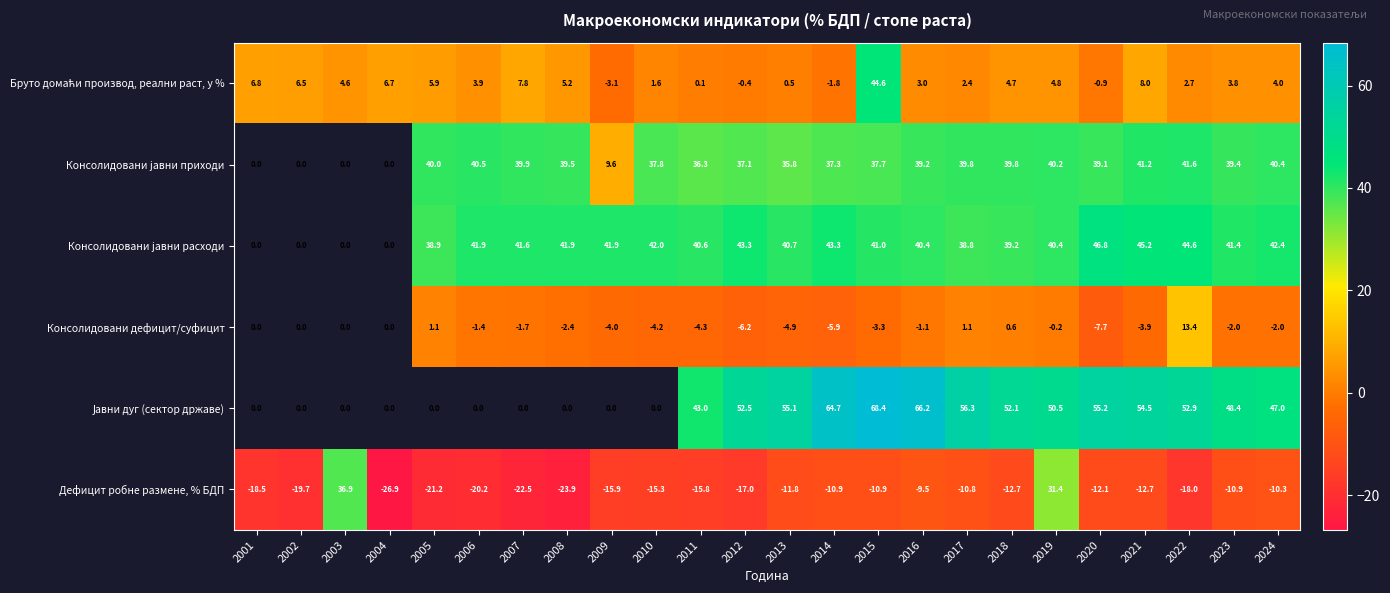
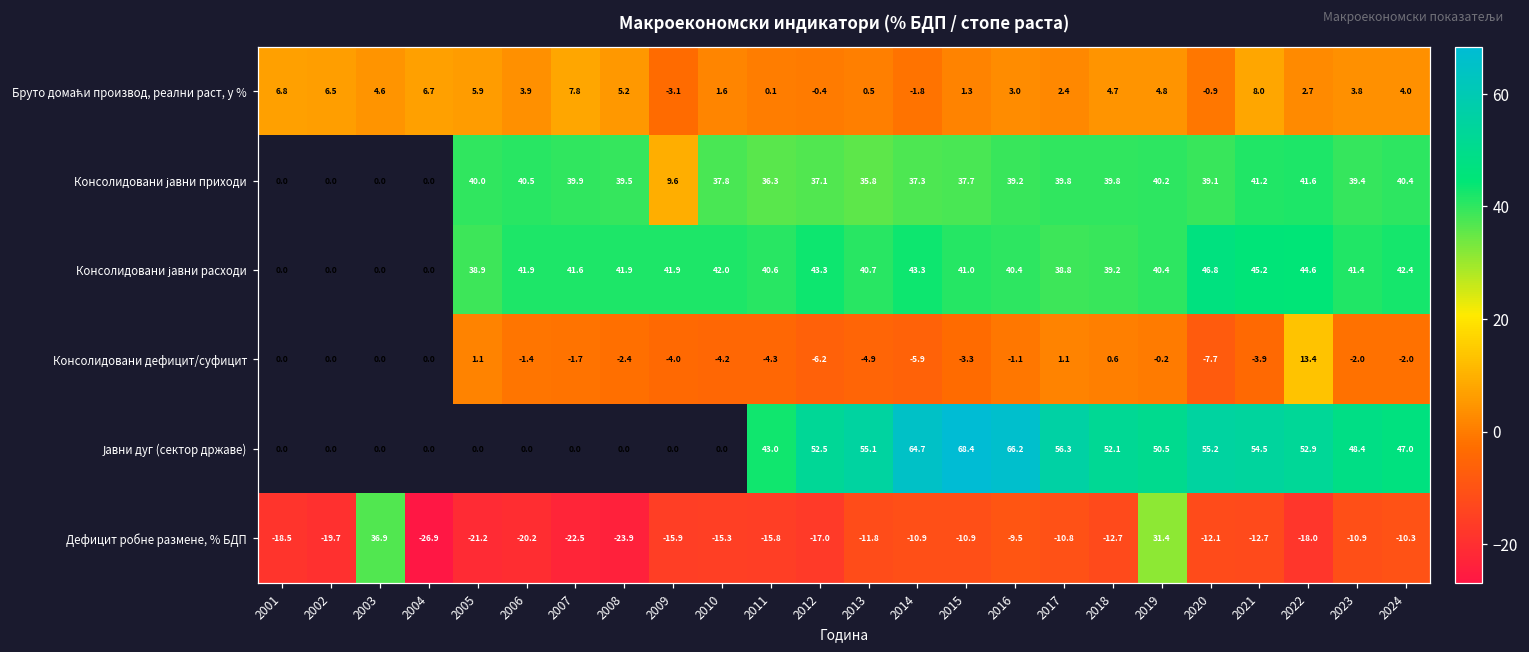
  {
    "Бруто домаћи производ, реални раст, у %": {
      "2001": 6.8,
      "2002": 6.5,
      "2003": 4.6,
      "2004": 6.7,
      "2005": 5.9,
      "2006": 3.9,
      "2007": 7.8,
      "2008": 5.2,
      "2009": -3.1,
      "2010": 1.6,
      "2011": 0.1,
      "2012": -0.4,
      "2013": 0.5,
      "2014": -1.8,
-     "2015": 44.6,
+     "2015": 1.3,
      "2016": 3.0,
      "2017": 2.4,
      "2018": 4.7,
      "2019": 4.8,
      "2020": -0.9,
      "2021": 8.0,
      "2022": 2.7,
      "2023": 3.8,
      "2024": 4.0
    },
    "Консолидовани јавни приходи": {
      "2005": 40.0,
      "2006": 40.5,
      "2007": 39.9,
      "2008": 39.5,
      "2009": 9.6,
      "2010": 37.8,
      "2011": 36.3,
      "2012": 37.1,
      "2013": 35.8,
      "2014": 37.3,
      "2015": 37.7,
      "2016": 39.2,
      "2017": 39.8,
      "2018": 39.8,
      "2019": 40.2,
      "2020": 39.1,
      "2021": 41.2,
      "2022": 41.6,
      "2023": 39.4,
      "2024": 40.4
    },
    "Консолидовани јавни расходи": {
      "2005": 38.9,
      "2006": 41.9,
      "2007": 41.6,
      "2008": 41.9,
      "2009": 41.9,
      "2010": 42.0,
      "2011": 40.6,
      "2012": 43.3,
      "2013": 40.7,
      "2014": 43.3,
      "2015": 41.0,
      "2016": 40.4,
      "2017": 38.8,
      "2018": 39.2,
      "2019": 40.4,
      "2020": 46.8,
      "2021": 45.2,
      "2022": 44.6,
      "2023": 41.4,
      "2024": 42.4
    },
    "Консолидовани дефицит/суфицит": {
      "2005": 1.1,
      "2006": -1.4,
      "2007": -1.7,
      "2008": -2.4,
      "2009": -4.0,
      "2010": -4.2,
      "2011": -4.3,
      "2012": -6.2,
      "2013": -4.9,
      "2014": -5.9,
      "2015": -3.3,
      "2016": -1.1,
      "2017": 1.1,
      "2018": 0.6,
      "2019": -0.2,
      "2020": -7.7,
      "2021": -3.9,
      "2022": 13.4,
      "2023": -2.0,
      "2024": -2.0
    },
    "Јавни дуг (сектор државе)": {
      "2011": 43.0,
      "2012": 52.5,
      "2013": 55.1,
      "2014": 64.7,
      "2015": 68.4,
      "2016": 66.2,
      "2017": 56.3,
      "2018": 52.1,
      "2019": 50.5,
      "2020": 55.2,
      "2021": 54.5,
      "2022": 52.9,
      "2023": 48.4,
      "2024": 47.0
    },
    "Дефицит робне размене, % БДП": {
      "2001": -18.5,
      "2002": -19.7,
      "2003": 36.9,
      "2004": -26.9,
      "2005": -21.2,
      "2006": -20.2,
      "2007": -22.5,
      "2008": -23.9,
      "2009": -15.9,
      "2010": -15.3,
      "2011": -15.8,
      "2012": -17.0,
      "2013": -11.8,
      "2014": -10.9,
      "2015": -10.9,
      "2016": -9.5,
      "2017": -10.8,
      "2018": -12.7,
      "2019": 31.4,
      "2020": -12.1,
      "2021": -12.7,
      "2022": -18.0,
      "2023": -10.9,
      "2024": -10.3
    }
  }
